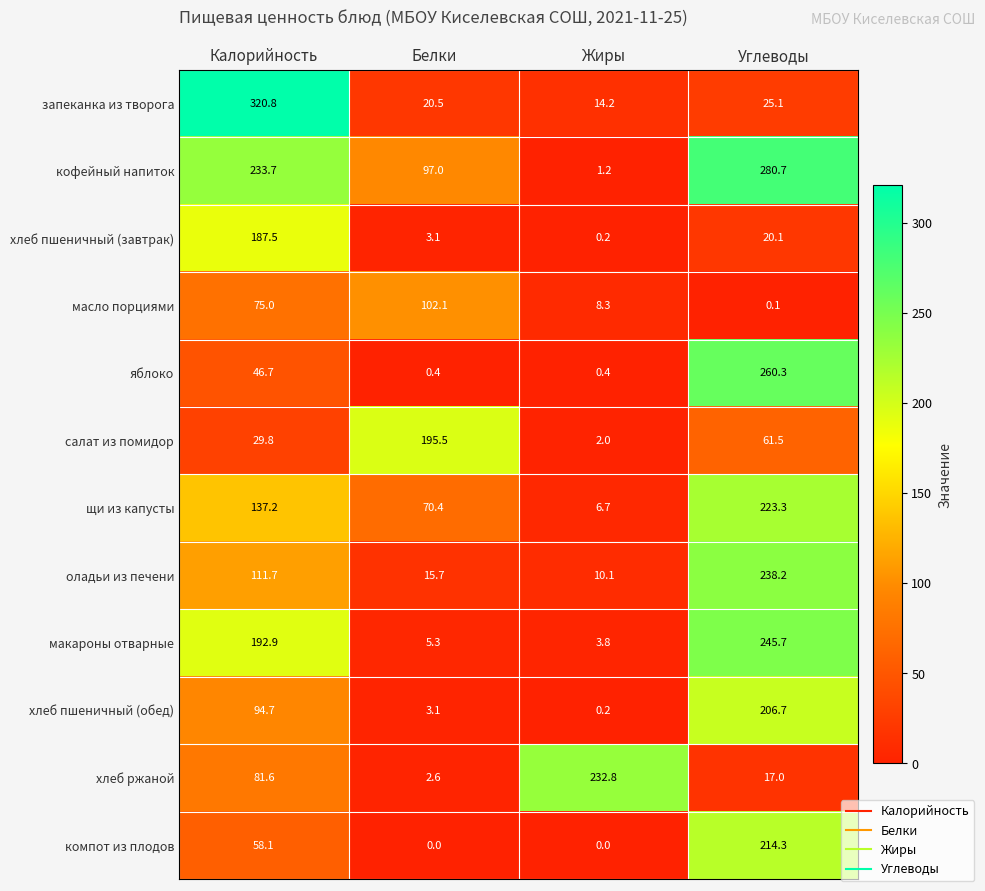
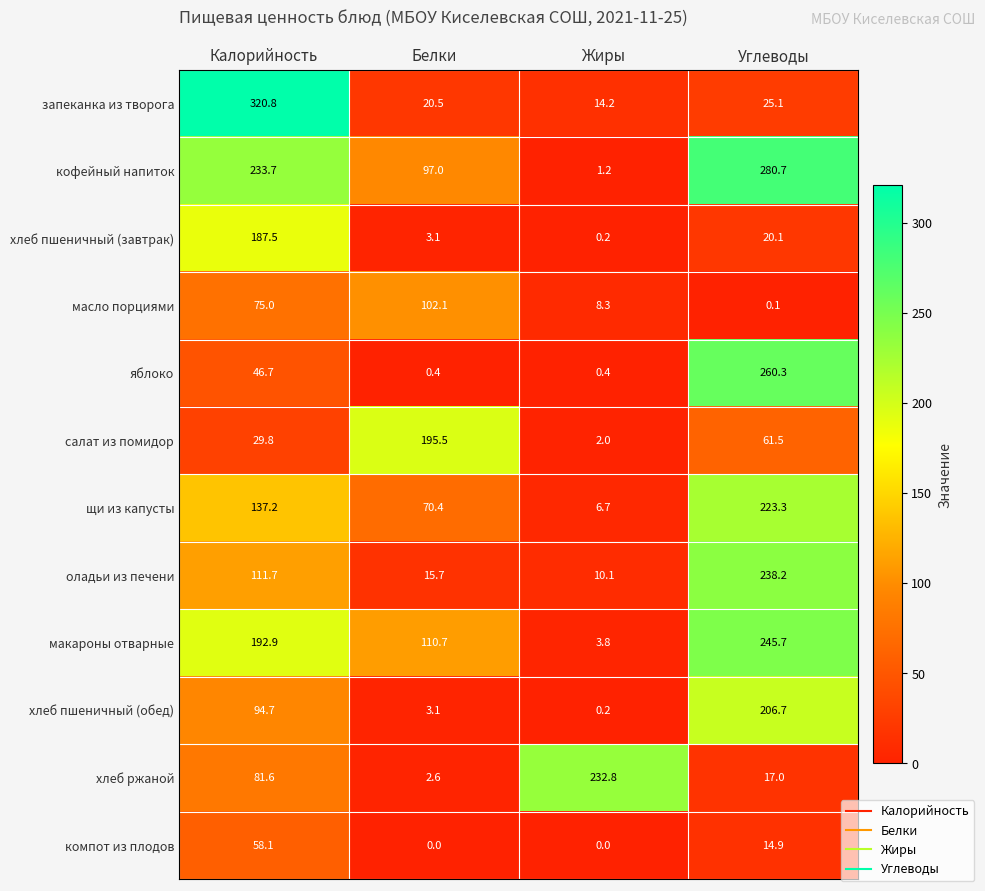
  {
    "запеканка из творога": {
      "Калорийность": 320.8,
      "Белки": 20.5,
      "Жиры": 14.2,
      "Углеводы": 25.1
    },
    "кофейный напиток": {
      "Калорийность": 233.7,
      "Белки": 97.0,
      "Жиры": 1.2,
      "Углеводы": 280.7
    },
    "хлеб пшеничный (завтрак)": {
      "Калорийность": 187.5,
      "Белки": 3.1,
      "Жиры": 0.2,
      "Углеводы": 20.1
    },
    "масло порциями": {
      "Калорийность": 75.0,
      "Белки": 102.1,
      "Жиры": 8.3,
      "Углеводы": 0.1
    },
    "яблоко": {
      "Калорийность": 46.7,
      "Белки": 0.4,
      "Жиры": 0.4,
      "Углеводы": 260.3
    },
    "салат из помидор": {
      "Калорийность": 29.8,
      "Белки": 195.5,
      "Жиры": 2.0,
      "Углеводы": 61.5
    },
    "щи из капусты": {
      "Калорийность": 137.2,
      "Белки": 70.4,
      "Жиры": 6.7,
      "Углеводы": 223.3
    },
    "оладьи из печени": {
      "Калорийность": 111.7,
      "Белки": 15.7,
      "Жиры": 10.1,
      "Углеводы": 238.2
    },
    "макароны отварные": {
      "Калорийность": 192.9,
-     "Белки": 5.3,
+     "Белки": 110.7,
      "Жиры": 3.8,
      "Углеводы": 245.7
    },
    "хлеб пшеничный (обед)": {
      "Калорийность": 94.7,
      "Белки": 3.1,
      "Жиры": 0.2,
      "Углеводы": 206.7
    },
    "хлеб ржаной": {
      "Калорийность": 81.6,
      "Белки": 2.6,
      "Жиры": 232.8,
      "Углеводы": 17.0
    },
    "компот из плодов": {
      "Калорийность": 58.1,
      "Белки": 0.0,
      "Жиры": 0.0,
-     "Углеводы": 214.3
+     "Углеводы": 14.9
    }
  }
